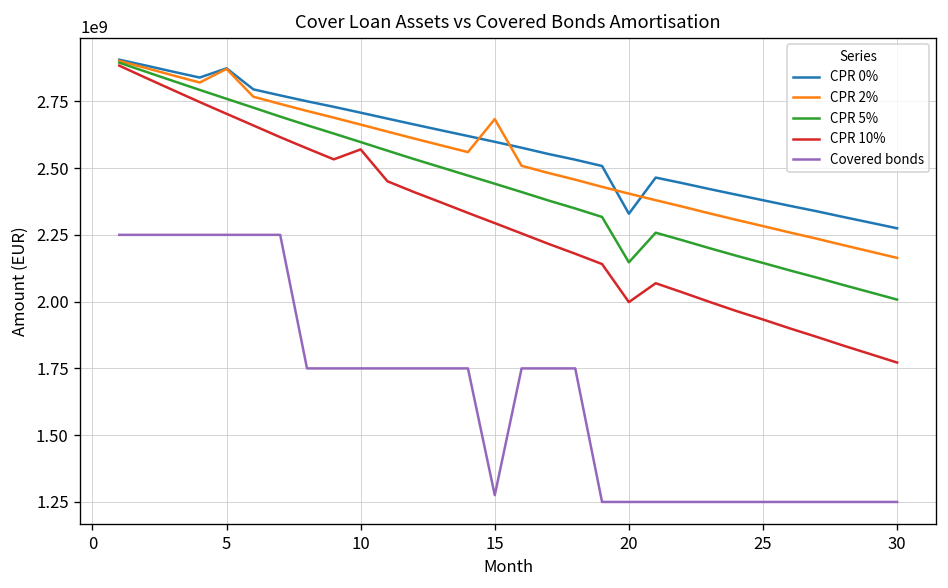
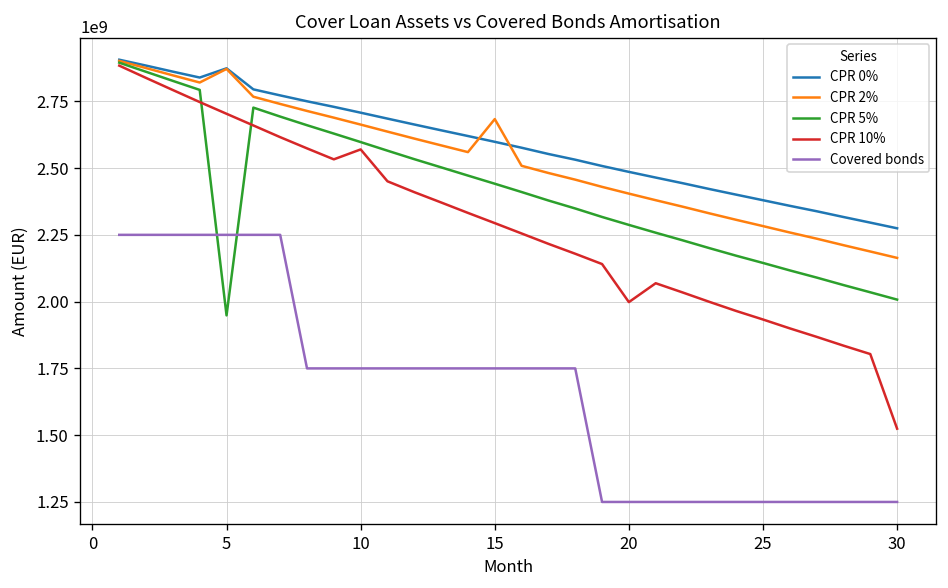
  {
    "CPR 0%": {
      "10": 2710000000,
      "15": 2600000000,
-     "20": 2330000000,
+     "20": 2490000000,
      "25": 2380000000,
      "30": 2270000000
    },
    "CPR 2%": {
      "10": 2660000000,
      "15": 2680000000,
      "20": 2400000000,
      "25": 2280000000,
      "30": 2160000000
    },
    "CPR 5%": {
-     "5": 2760000000,
+     "5": 1950000000,
      "10": 2600000000,
      "15": 2440000000,
-     "20": 2150000000,
+     "20": 2290000000,
      "25": 2140000000,
      "30": 2010000000
    },
    "CPR 10%": {
      "5": 2700000000,
      "10": 2570000000,
      "15": 2290000000,
      "20": 2000000000,
      "25": 1930000000,
-     "30": 1770000000
+     "30": 1520000000
    },
    "Covered bonds": {
      "5": 2250000000,
      "10": 1750000000,
-     "15": 1280000000,
+     "15": 1750000000,
      "20": 1250000000,
      "25": 1250000000,
      "30": 1250000000
    }
  }
